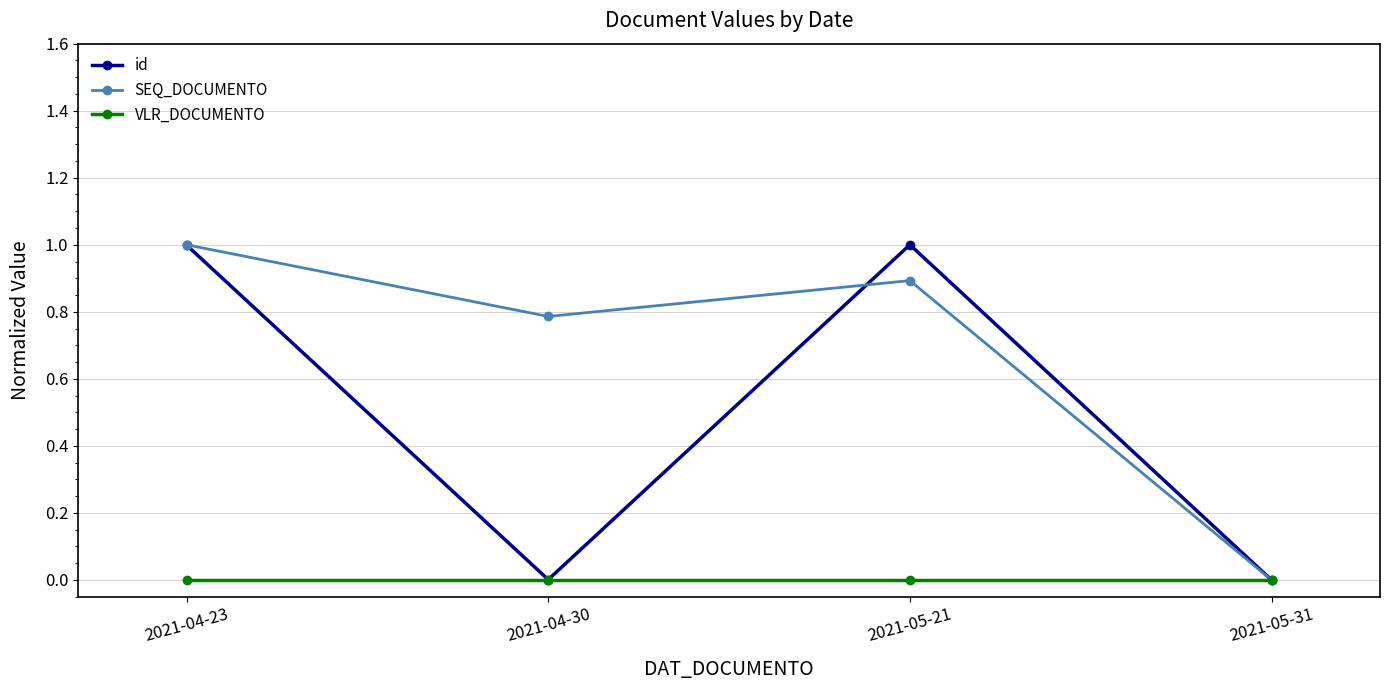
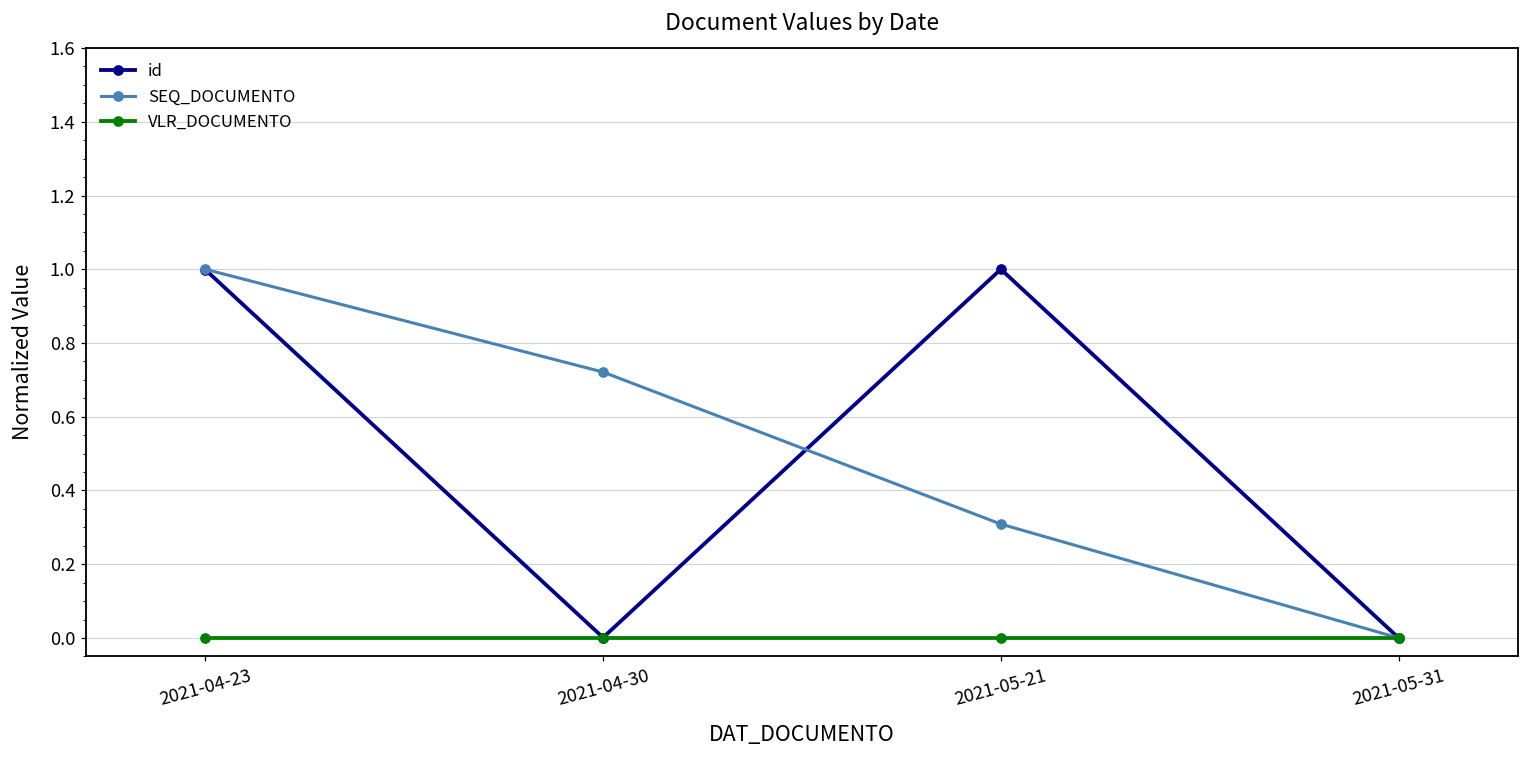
  {
    "id": {
      "2021-05-21": 1.00
    },
    "SEQ_DOCUMENTO": {
-     "2021-04-30": 0.79,
-     "2021-05-21": 0.89
+     "2021-04-30": 0.72,
+     "2021-05-21": 0.31
    },
    "VLR_DOCUMENTO": {
      "2021-04-23": 0.00,
      "2021-05-21": 0.00
    }
  }
